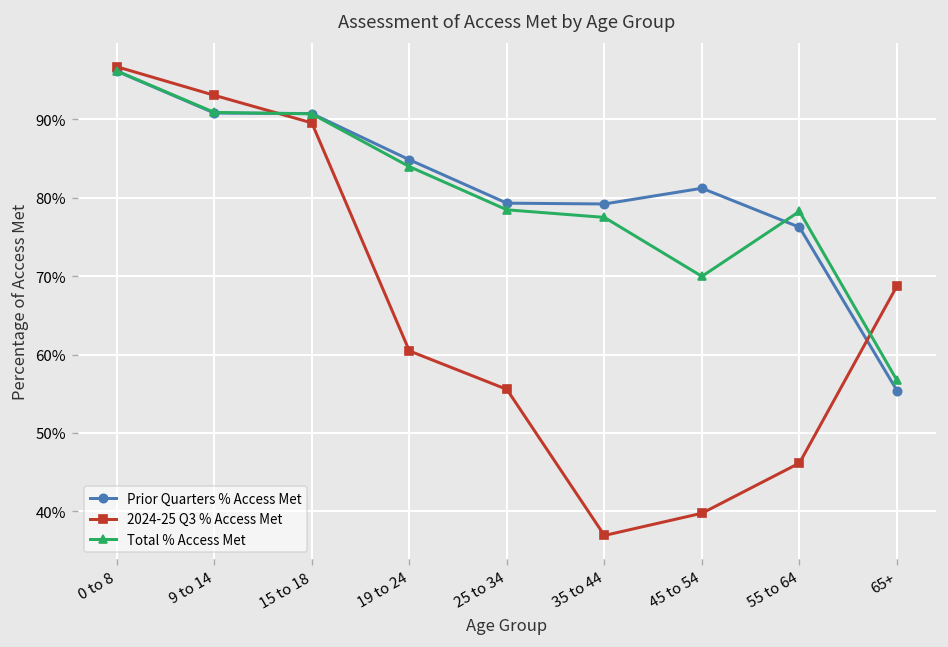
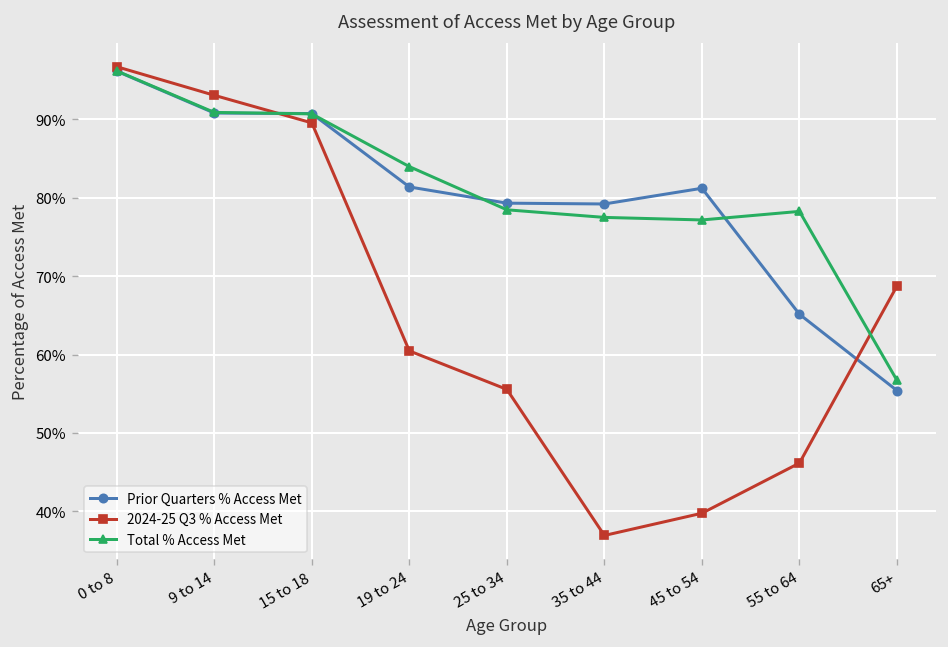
  {
    "Prior Quarters % Access Met": {
-     "19 to 24": "85%",
+     "19 to 24": "81%",
      "25 to 34": "79%",
      "35 to 44": "79%",
      "45 to 54": "81%",
-     "55 to 64": "76%",
+     "55 to 64": "65%",
      "65+": "55%"
    },
    "2024-25 Q3 % Access Met": {
      "0 to 8": "97%",
      "9 to 14": "93%",
      "15 to 18": "90%",
      "19 to 24": "60%",
      "25 to 34": "56%",
      "35 to 44": "37%",
      "45 to 54": "40%",
      "55 to 64": "46%",
      "65+": "69%"
    },
    "Total % Access Met": {
      "19 to 24": "84%",
      "25 to 34": "78%",
      "35 to 44": "77%",
-     "45 to 54": "70%",
+     "45 to 54": "77%",
      "55 to 64": "78%",
      "65+": "57%"
    }
  }
